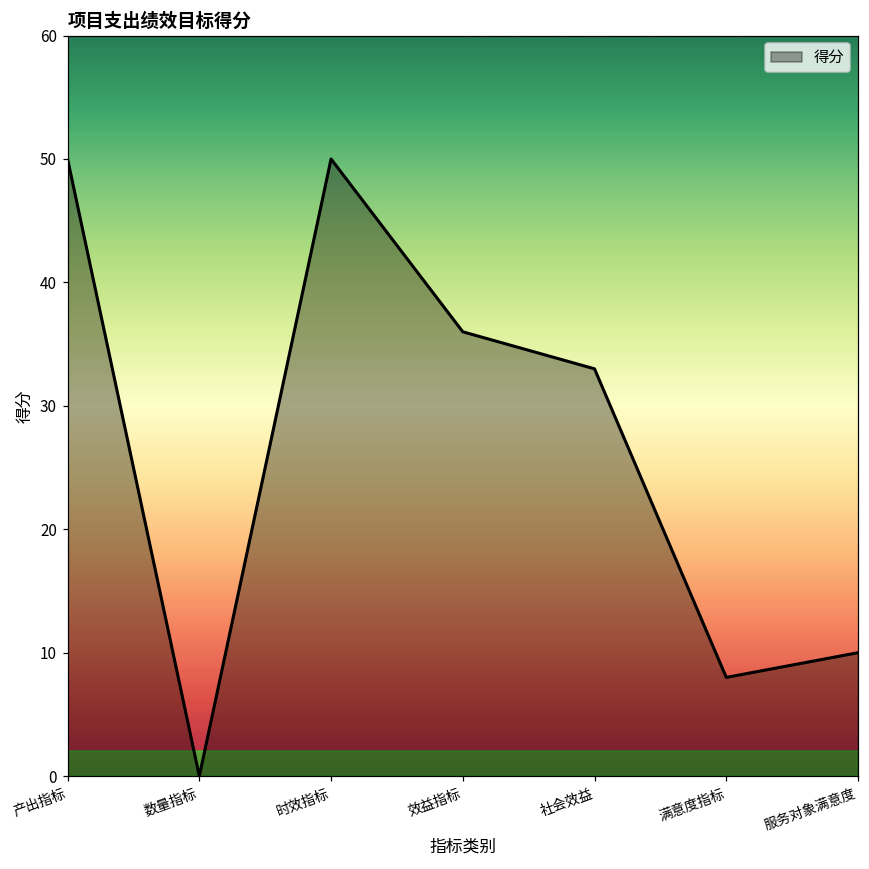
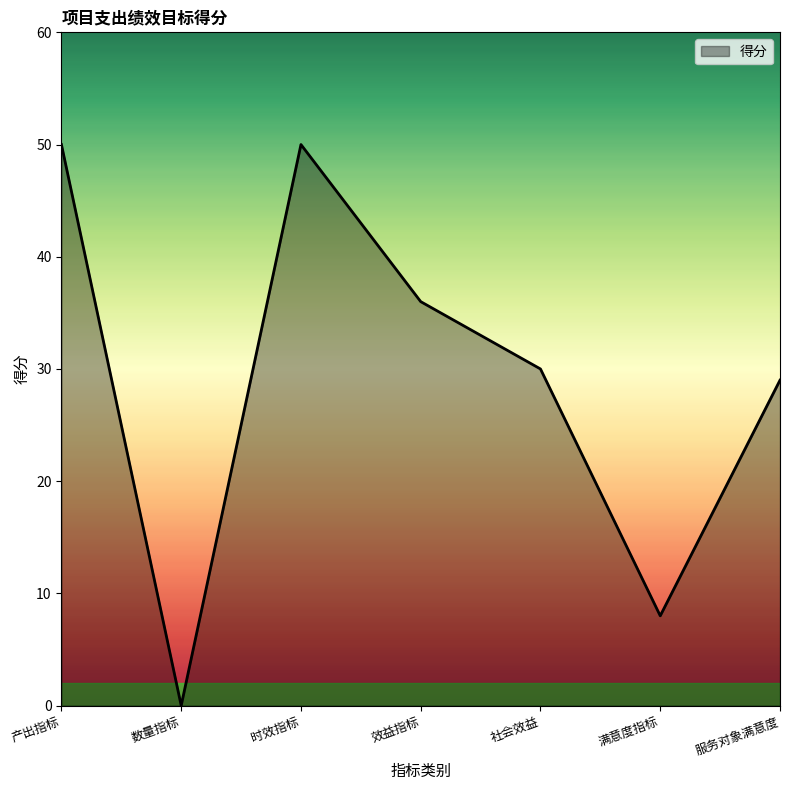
  {
    "产出指标": 50,
    "时效指标": 50,
    "效益指标": 36,
-   "社会效益": 33,
+   "社会效益": 30,
    "满意度指标": 8,
-   "服务对象满意度": 10
+   "服务对象满意度": 29
  }
